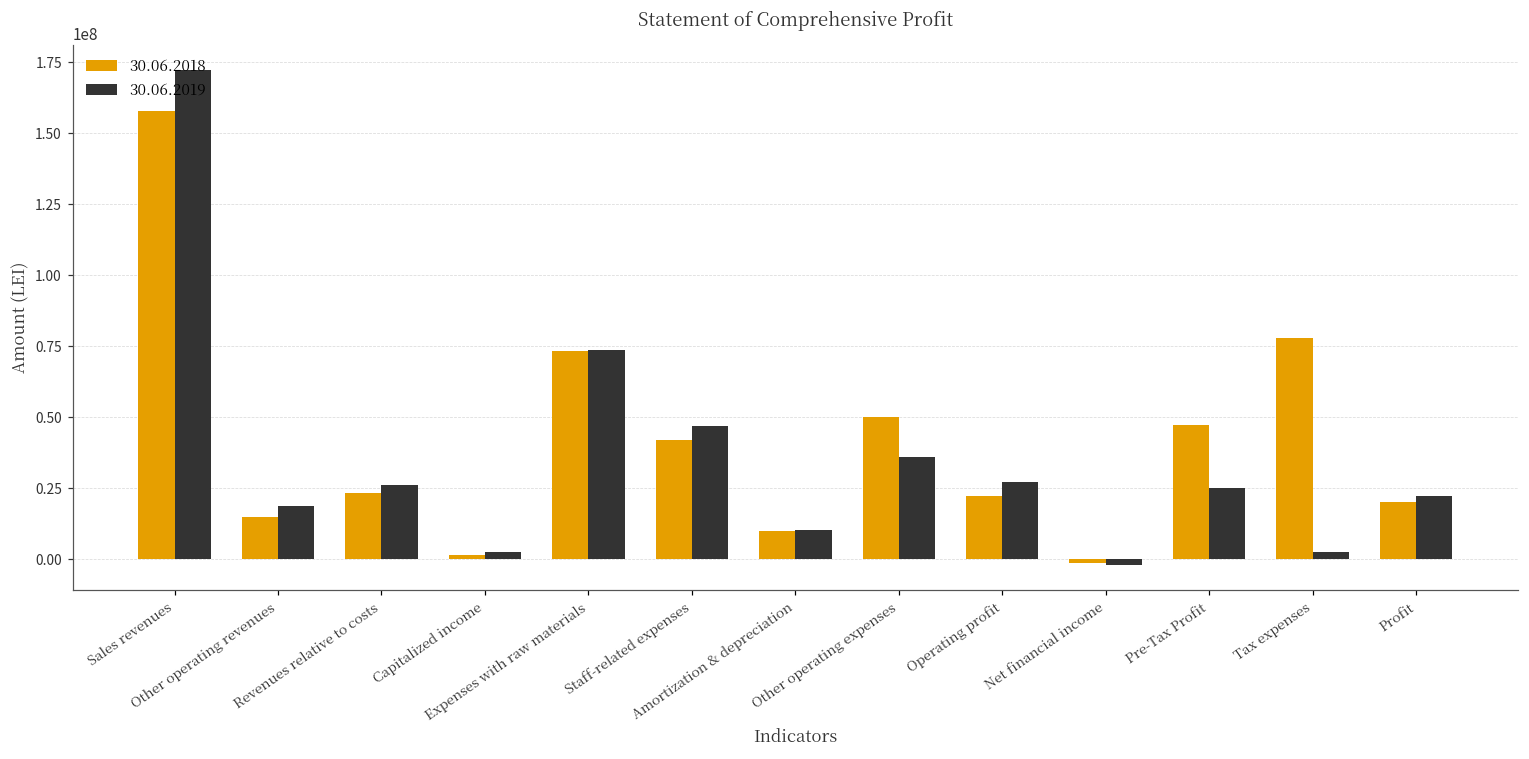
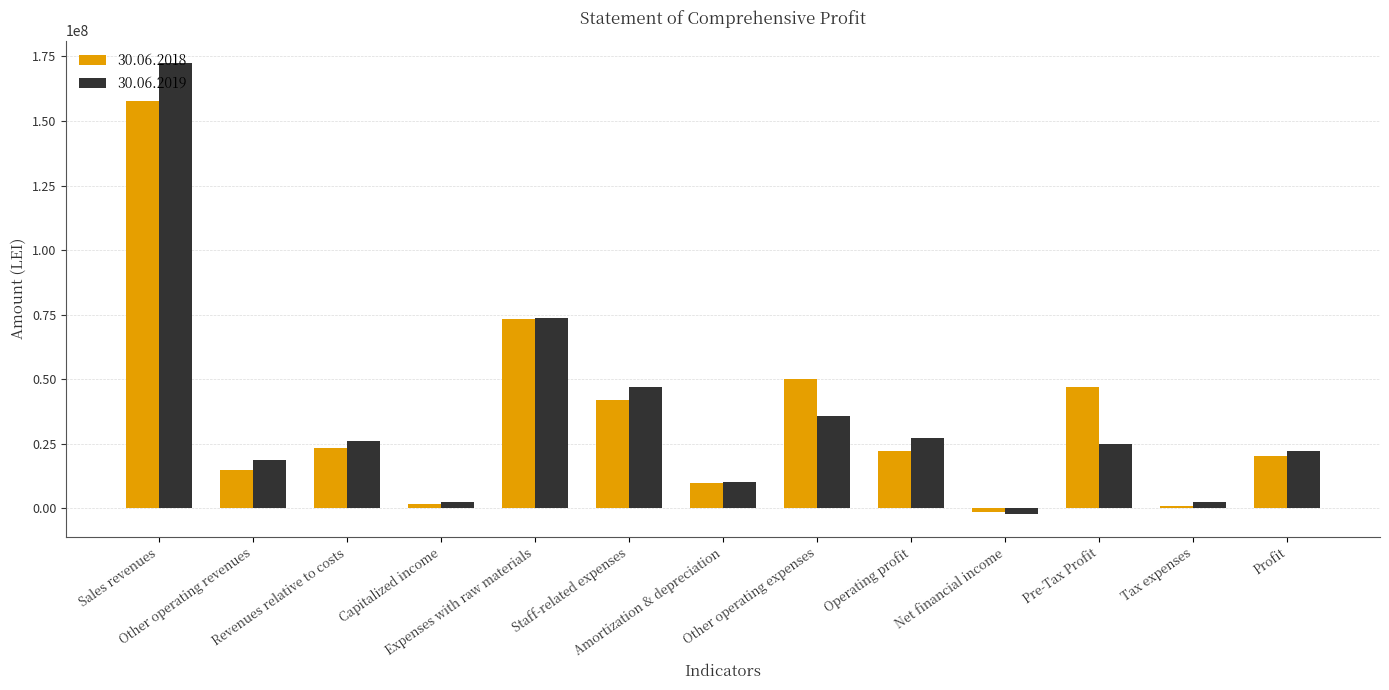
  {
    "30.06.2018": {
      "Sales revenues": 158000000,
      "Other operating revenues": 15000000,
      "Revenues relative to costs": 23000000,
      "Capitalized income": 2000000,
      "Expenses with raw materials": 73000000,
      "Staff-related expenses": 42000000,
      "Amortization & depreciation": 10000000,
      "Other operating expenses": 50000000,
      "Operating profit": 22000000,
      "Net financial income": -1000000,
      "Pre-Tax Profit": 47000000,
-     "Tax expenses": 78000000,
+     "Tax expenses": 1000000,
      "Profit": 20000000
    },
    "30.06.2019": {
      "Sales revenues": 172000000,
      "Other operating revenues": 19000000,
      "Revenues relative to costs": 26000000,
      "Capitalized income": 3000000,
      "Expenses with raw materials": 74000000,
      "Staff-related expenses": 47000000,
      "Amortization & depreciation": 10000000,
      "Other operating expenses": 36000000,
      "Operating profit": 27000000,
      "Net financial income": -2000000,
      "Pre-Tax Profit": 25000000,
      "Tax expenses": 3000000,
      "Profit": 22000000
    }
  }
